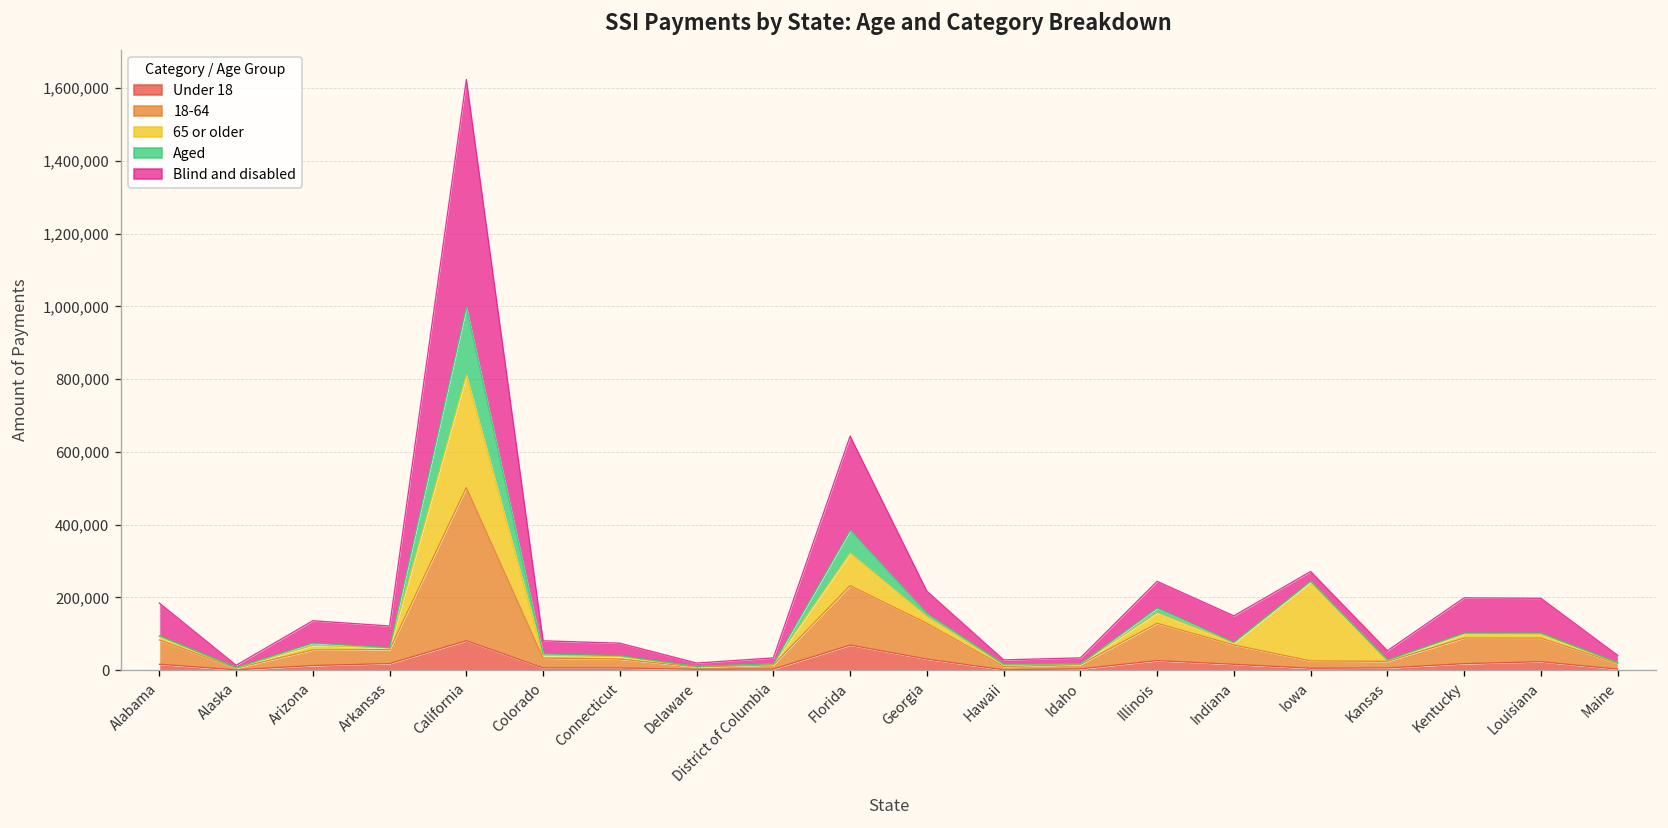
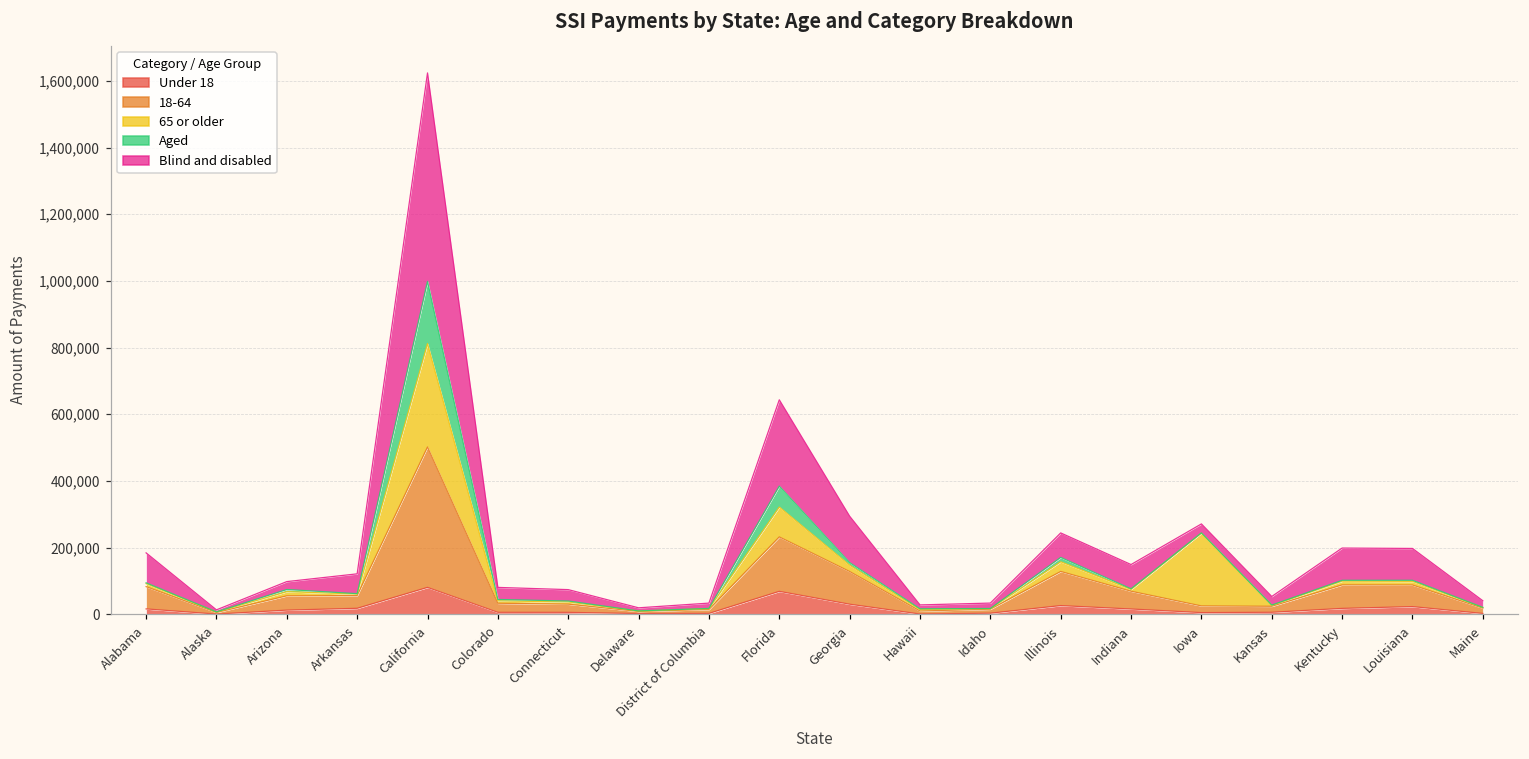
  {
    "65 or older": {
      "California": "310,000",
      "Florida": "90,000",
      "Illinois": "30,000"
    },
    "Aged": {
      "California": "190,000",
      "Florida": "60,000",
      "Illinois": "10,000"
    },
    "Blind and disabled": {
      "Alabama": "90,000",
-     "Arizona": "60,000",
+     "Arizona": "20,000",
      "Arkansas": "60,000",
      "California": "630,000",
      "Colorado": "40,000",
      "Connecticut": "30,000",
      "Delaware": "10,000",
      "District of Columbia": "20,000",
      "Florida": "260,000",
-     "Georgia": "60,000",
+     "Georgia": "140,000",
      "Hawaii": "10,000",
      "Idaho": "20,000",
      "Illinois": "70,000",
      "Indiana": "70,000",
      "Iowa": "30,000",
      "Kansas": "30,000",
      "Kentucky": "100,000",
      "Louisiana": "100,000",
      "Maine": "20,000"
    }
  }
